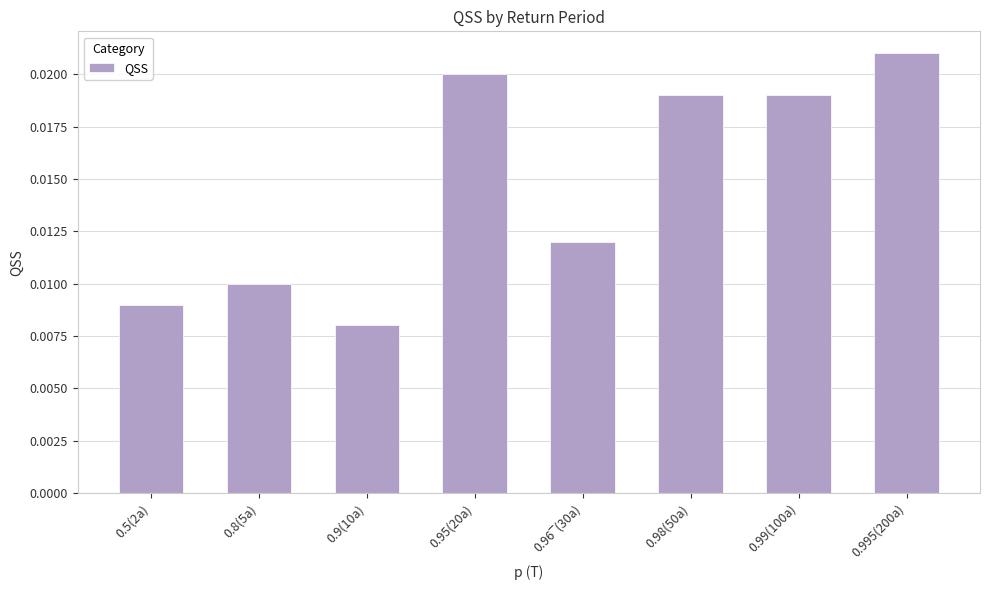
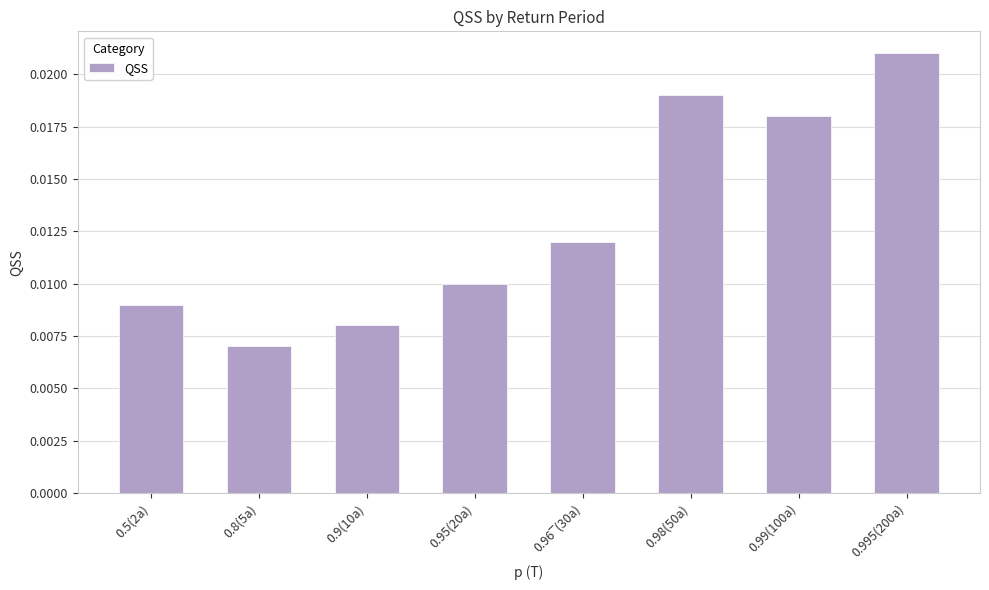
  {
    "0.5(2a)": 0.009,
-   "0.8(5a)": 0.010,
+   "0.8(5a)": 0.007,
    "0.9(10a)": 0.008,
-   "0.95(20a)": 0.02,
+   "0.95(20a)": 0.01,
    "0.96‾(30a)": 0.012,
    "0.98(50a)": 0.019,
-   "0.99(100a)": 0.019,
+   "0.99(100a)": 0.018,
    "0.995(200a)": 0.021
  }
